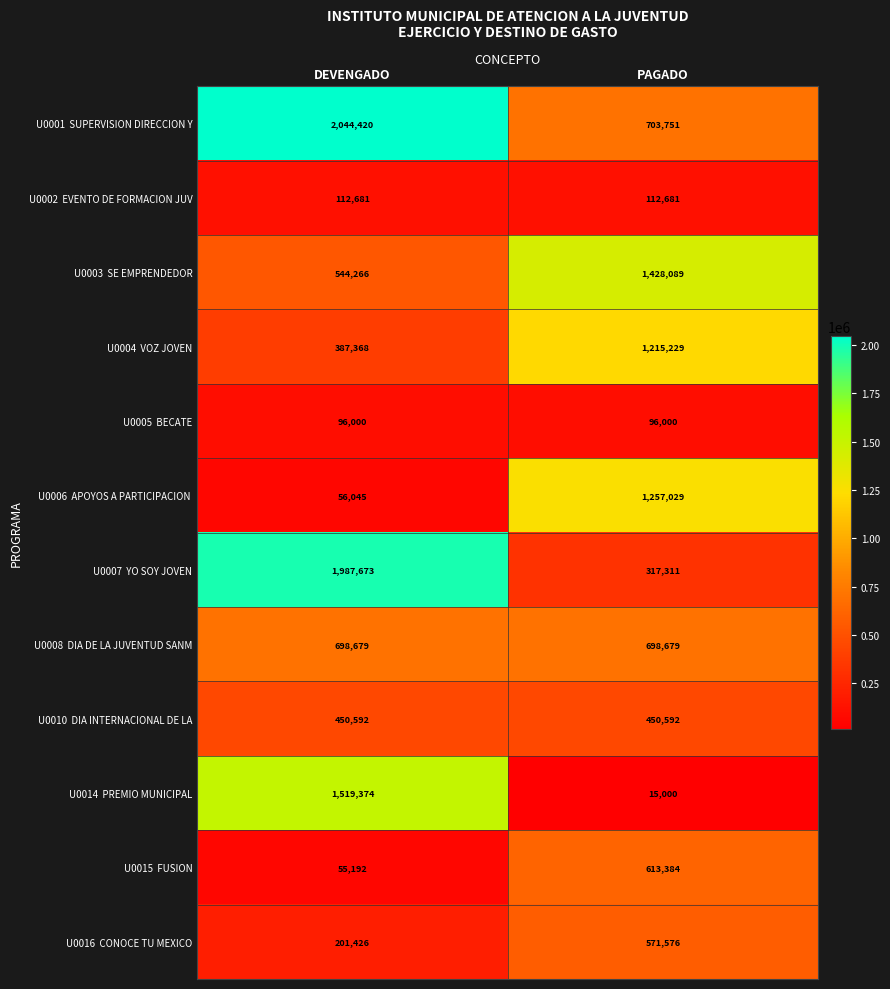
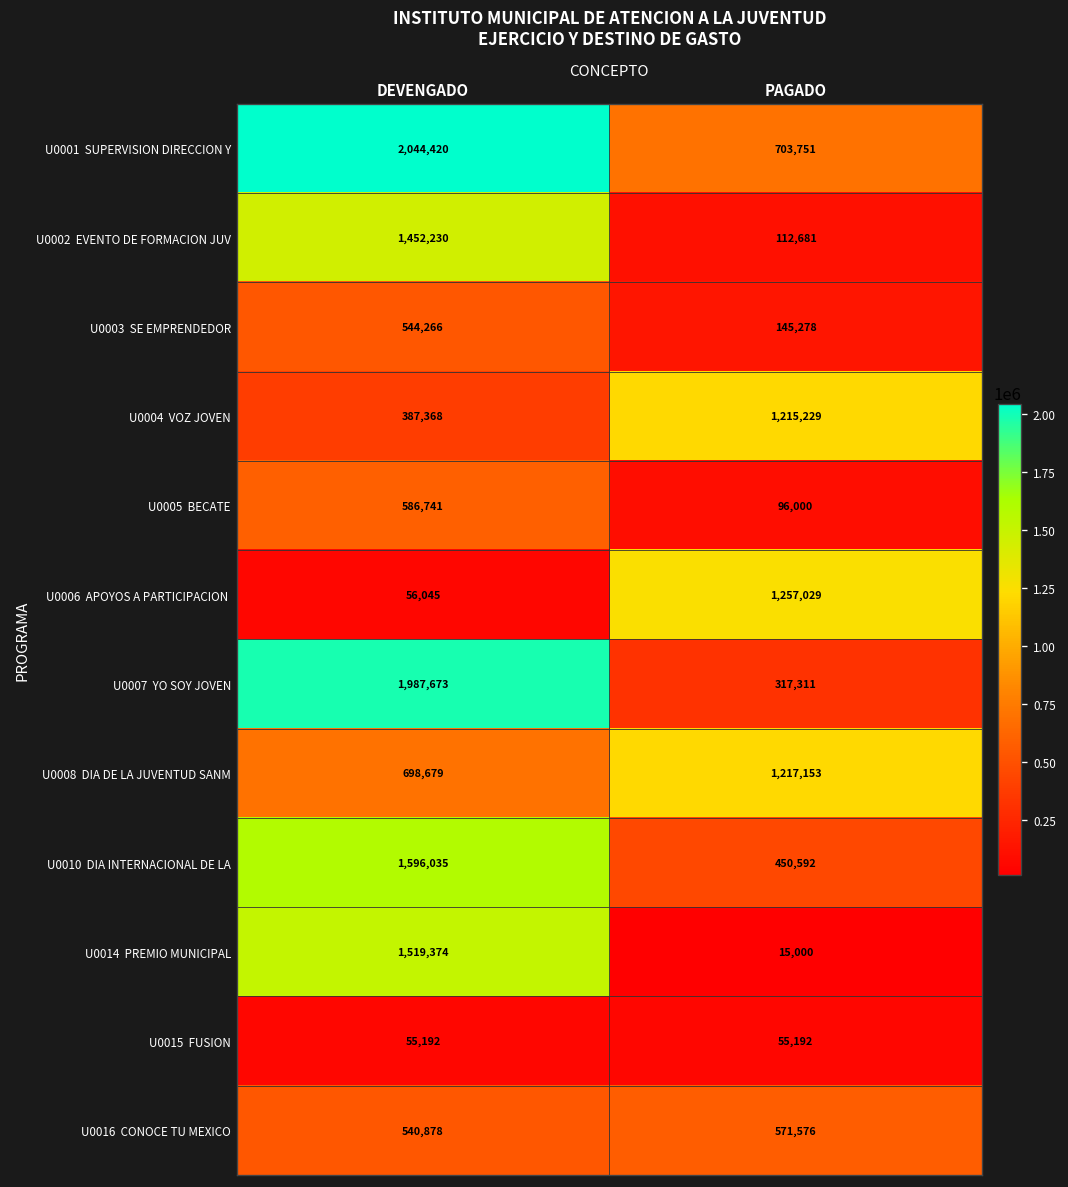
  {
    "U0001 SUPERVISION DIRECCION Y": {
      "DEVENGADO": "2,044,420",
      "PAGADO": "703,751"
    },
    "U0002 EVENTO DE FORMACION JUV": {
-     "DEVENGADO": "112,681",
+     "DEVENGADO": "1,452,230",
      "PAGADO": "112,681"
    },
    "U0003 SE EMPRENDEDOR": {
      "DEVENGADO": "544,266",
-     "PAGADO": "1,428,089"
+     "PAGADO": "145,278"
    },
    "U0004 VOZ JOVEN": {
      "DEVENGADO": "387,368",
      "PAGADO": "1,215,229"
    },
    "U0005 BECATE": {
-     "DEVENGADO": "96,000",
+     "DEVENGADO": "586,741",
      "PAGADO": "96,000"
    },
    "U0006 APOYOS A PARTICIPACION": {
      "DEVENGADO": "56,045",
      "PAGADO": "1,257,029"
    },
    "U0007 YO SOY JOVEN": {
      "DEVENGADO": "1,987,673",
      "PAGADO": "317,311"
    },
    "U0008 DIA DE LA JUVENTUD SANM": {
      "DEVENGADO": "698,679",
-     "PAGADO": "698,679"
+     "PAGADO": "1,217,153"
    },
    "U0010 DIA INTERNACIONAL DE LA": {
-     "DEVENGADO": "450,592",
+     "DEVENGADO": "1,596,035",
      "PAGADO": "450,592"
    },
    "U0014 PREMIO MUNICIPAL": {
      "DEVENGADO": "1,519,374",
      "PAGADO": "15,000"
    },
    "U0015 FUSION": {
      "DEVENGADO": "55,192",
-     "PAGADO": "613,384"
+     "PAGADO": "55,192"
    },
    "U0016 CONOCE TU MEXICO": {
-     "DEVENGADO": "201,426",
+     "DEVENGADO": "540,878",
      "PAGADO": "571,576"
    }
  }
